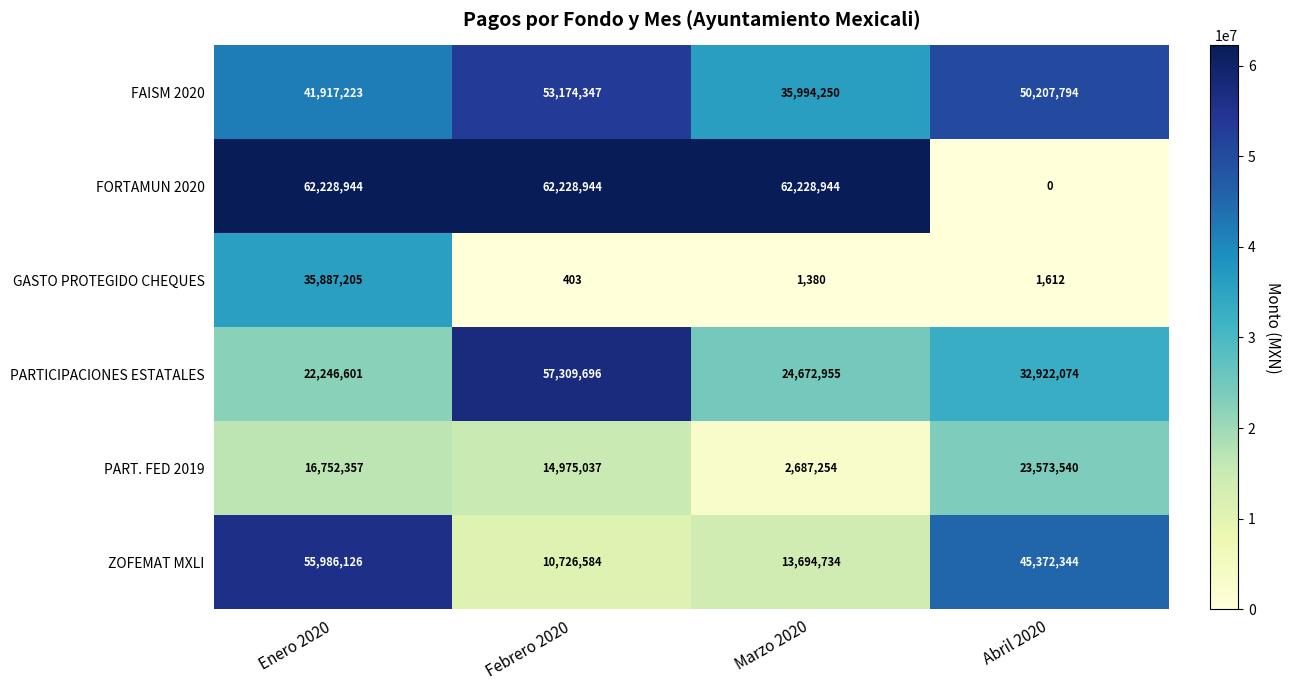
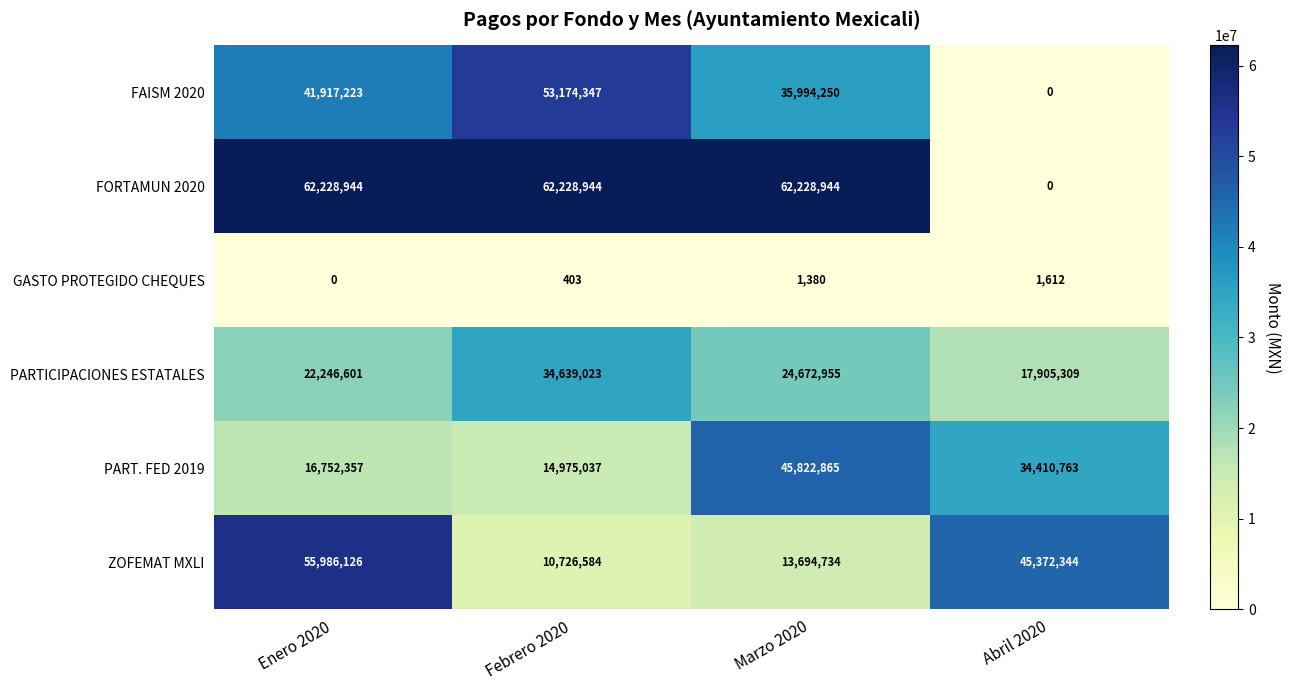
  {
    "FAISM 2020": {
      "Enero 2020": "41,917,223",
      "Febrero 2020": "53,174,347",
      "Marzo 2020": "35,994,250",
-     "Abril 2020": "50,207,794"
+     "Abril 2020": "0"
    },
    "FORTAMUN 2020": {
      "Enero 2020": "62,228,944",
      "Febrero 2020": "62,228,944",
      "Marzo 2020": "62,228,944",
      "Abril 2020": "0"
    },
    "GASTO PROTEGIDO CHEQUES": {
-     "Enero 2020": "35,887,205",
+     "Enero 2020": "0",
      "Febrero 2020": "403",
      "Marzo 2020": "1,380",
      "Abril 2020": "1,612"
    },
    "PARTICIPACIONES ESTATALES": {
      "Enero 2020": "22,246,601",
-     "Febrero 2020": "57,309,696",
+     "Febrero 2020": "34,639,023",
      "Marzo 2020": "24,672,955",
-     "Abril 2020": "32,922,074"
+     "Abril 2020": "17,905,309"
    },
    "PART. FED 2019": {
      "Enero 2020": "16,752,357",
      "Febrero 2020": "14,975,037",
-     "Marzo 2020": "2,687,254",
-     "Abril 2020": "23,573,540"
+     "Marzo 2020": "45,822,865",
+     "Abril 2020": "34,410,763"
    },
    "ZOFEMAT MXLI": {
      "Enero 2020": "55,986,126",
      "Febrero 2020": "10,726,584",
      "Marzo 2020": "13,694,734",
      "Abril 2020": "45,372,344"
    }
  }
